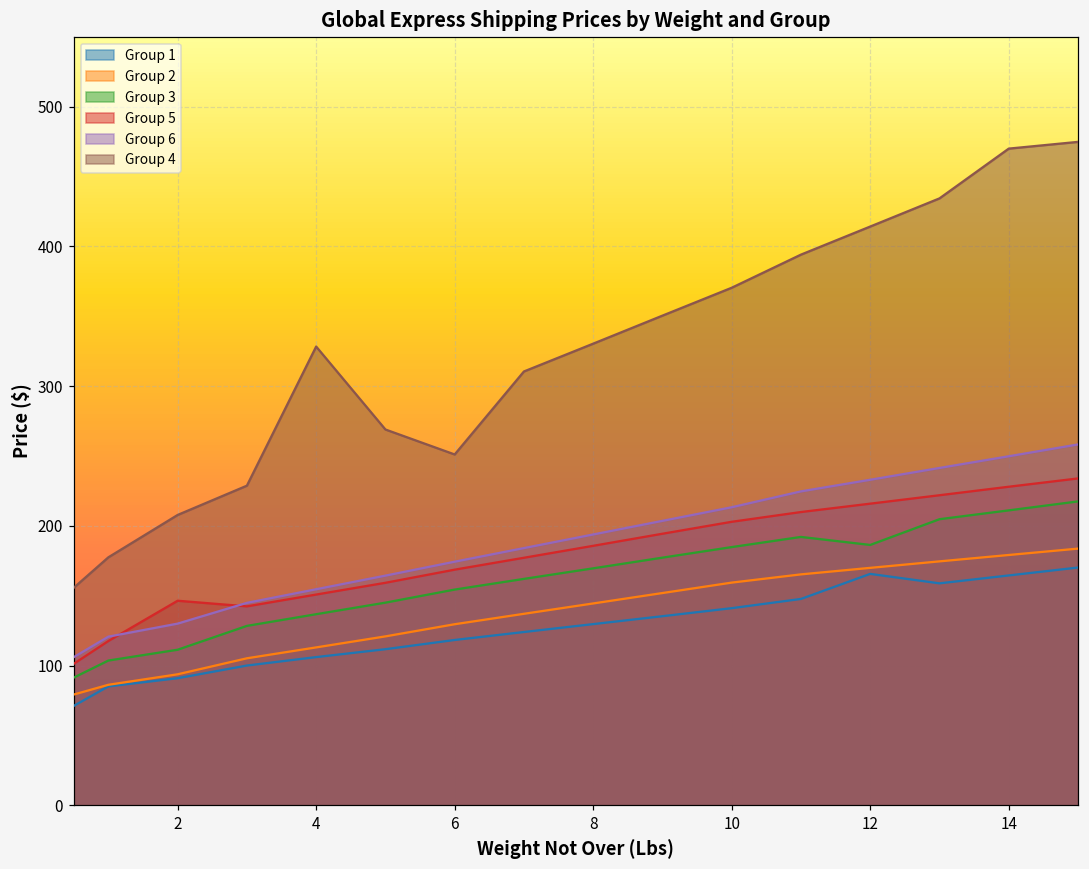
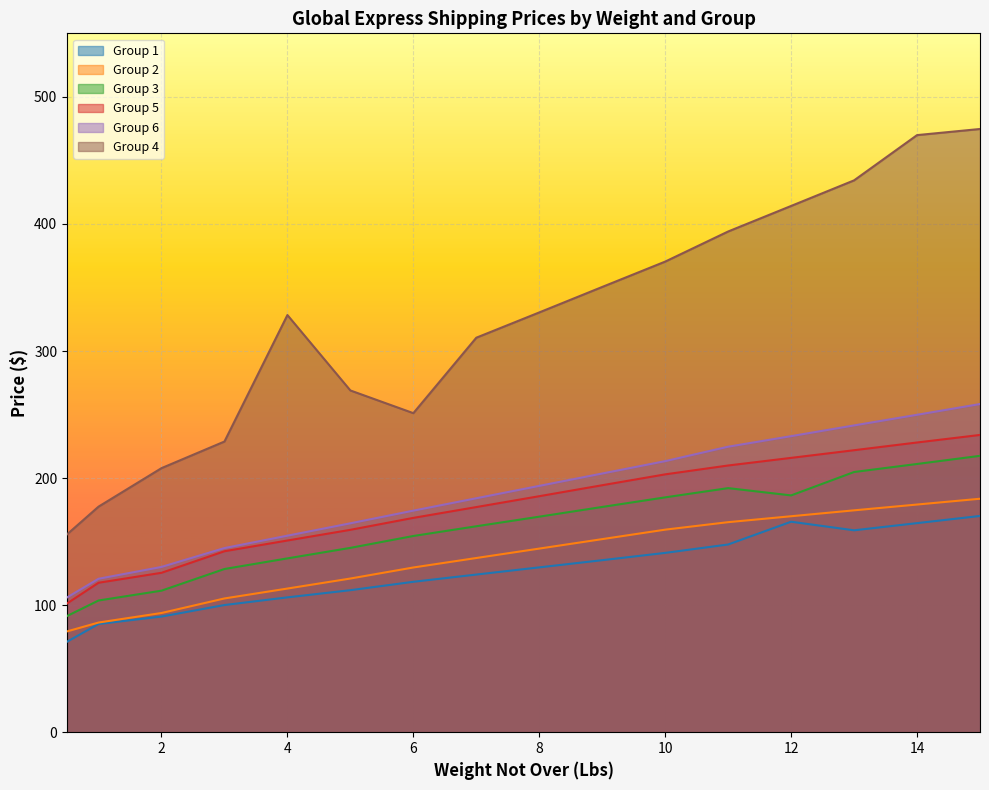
  {
    "Group 1": {
      "2": 91,
      "4": 106,
      "6": 118,
      "8": 130,
      "10": 141,
      "12": 166,
      "14": 165
    },
    "Group 2": {
      "2": 94,
      "4": 113,
      "6": 130,
      "8": 145,
      "10": 159,
      "12": 170,
      "14": 179
    },
    "Group 3": {
      "2": 111,
      "4": 137,
      "6": 154,
      "8": 170,
      "10": 185,
      "12": 186,
      "14": 211
    },
    "Group 5": {
-     "2": 146,
+     "2": 125,
      "4": 151,
      "6": 169,
      "8": 186,
      "10": 203,
      "12": 216,
      "14": 228
    },
    "Group 6": {
      "2": 130,
      "4": 155,
      "6": 174,
      "8": 194,
      "10": 213,
      "12": 233,
      "14": 250
    },
    "Group 4": {
      "2": 208,
      "4": 328,
      "6": 251,
      "8": 330,
      "10": 370,
      "12": 414,
      "14": 470
    }
  }
